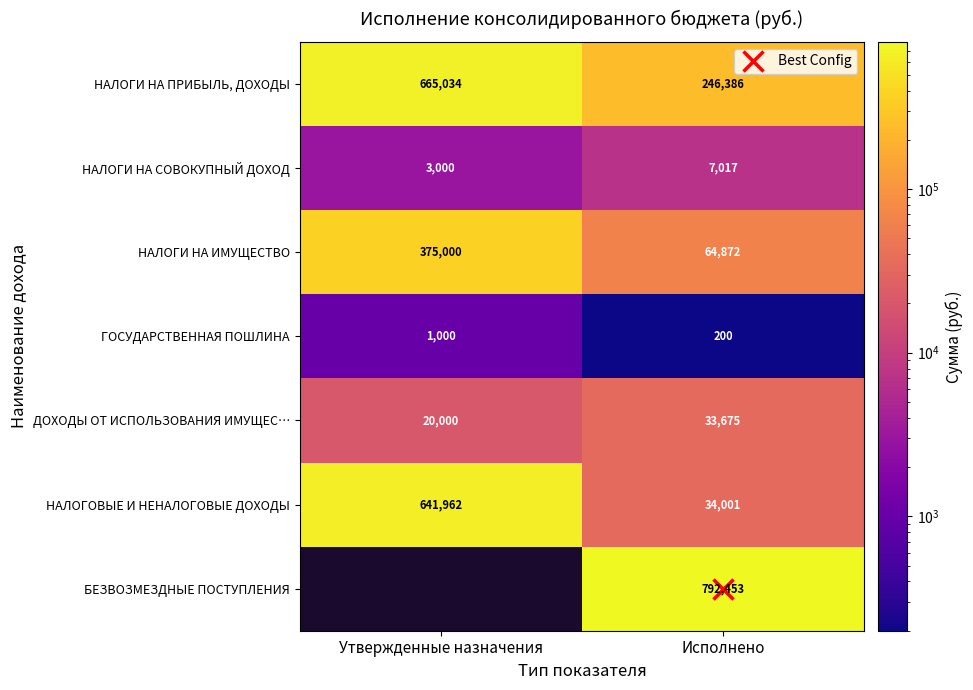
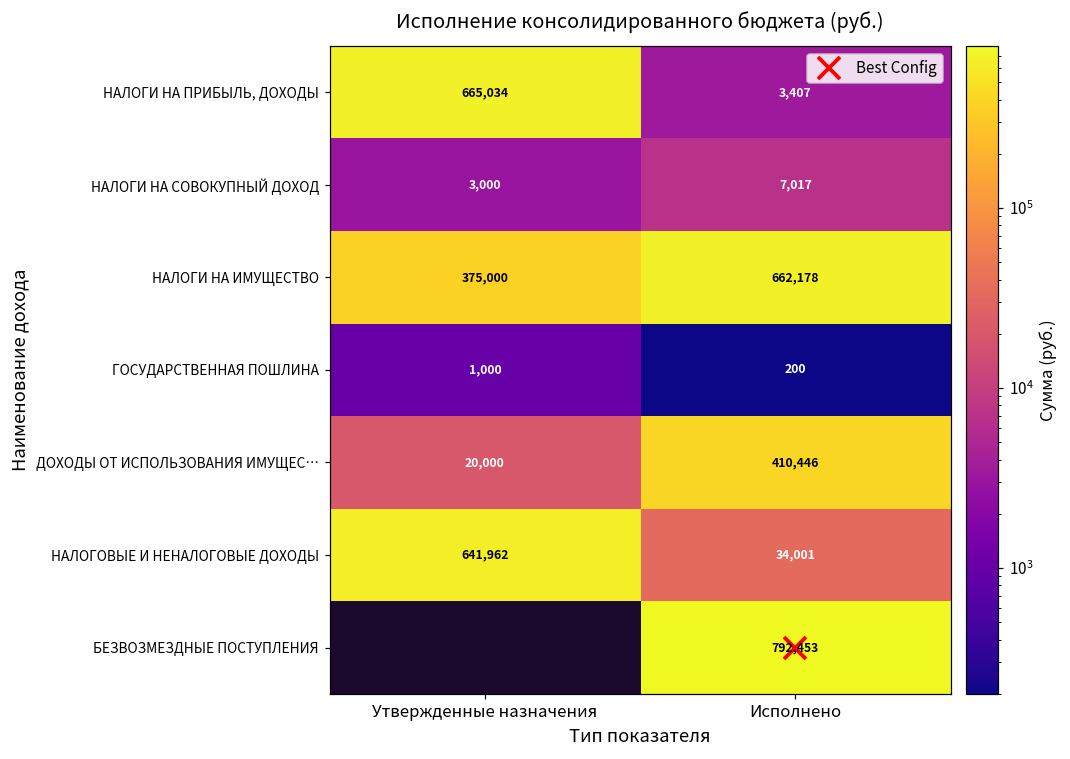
  {
    "НАЛОГИ НА ПРИБЫЛЬ, ДОХОДЫ": {
      "Утвержденные назначения": "665,034",
-     "Исполнено": "246,386"
+     "Исполнено": "3,407"
    },
    "НАЛОГИ НА СОВОКУПНЫЙ ДОХОД": {
      "Утвержденные назначения": "3,000",
      "Исполнено": "7,017"
    },
    "НАЛОГИ НА ИМУЩЕСТВО": {
      "Утвержденные назначения": "375,000",
-     "Исполнено": "64,872"
+     "Исполнено": "662,178"
    },
    "ГОСУДАРСТВЕННАЯ ПОШЛИНА": {
      "Утвержденные назначения": "1,000",
      "Исполнено": "200"
    },
    "ДОХОДЫ ОТ ИСПОЛЬЗОВАНИЯ ИМУЩЕС…": {
      "Утвержденные назначения": "20,000",
-     "Исполнено": "33,675"
+     "Исполнено": "410,446"
    },
    "НАЛОГОВЫЕ И НЕНАЛОГОВЫЕ ДОХОДЫ": {
      "Утвержденные назначения": "641,962",
      "Исполнено": "34,001"
    }
  }
